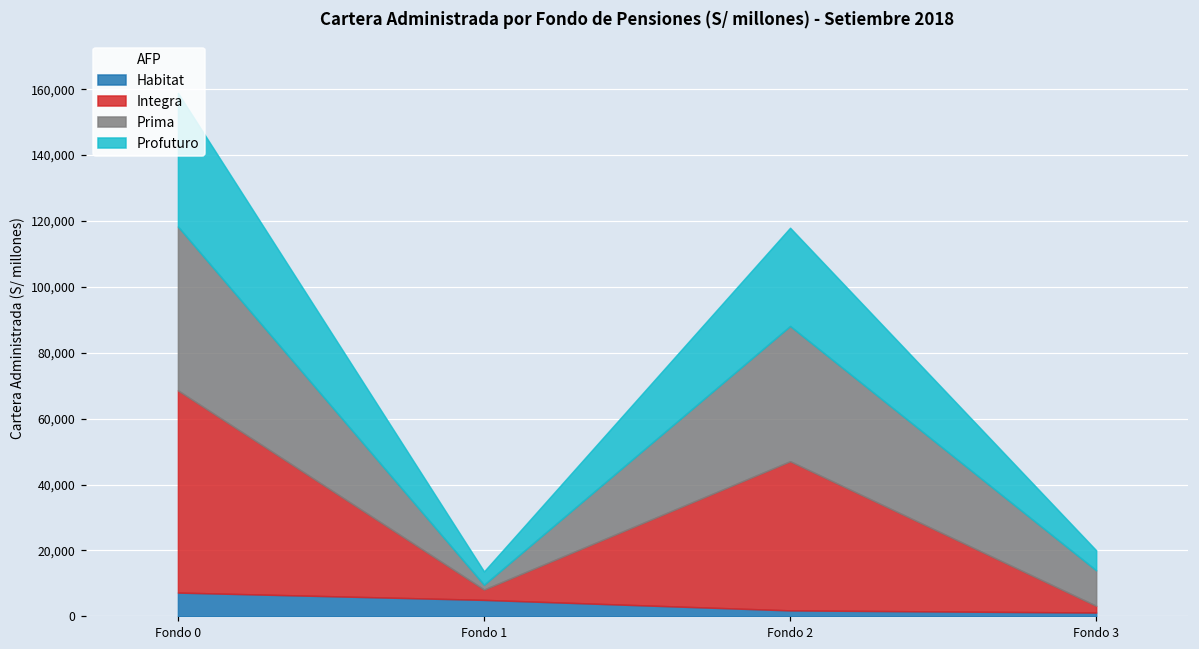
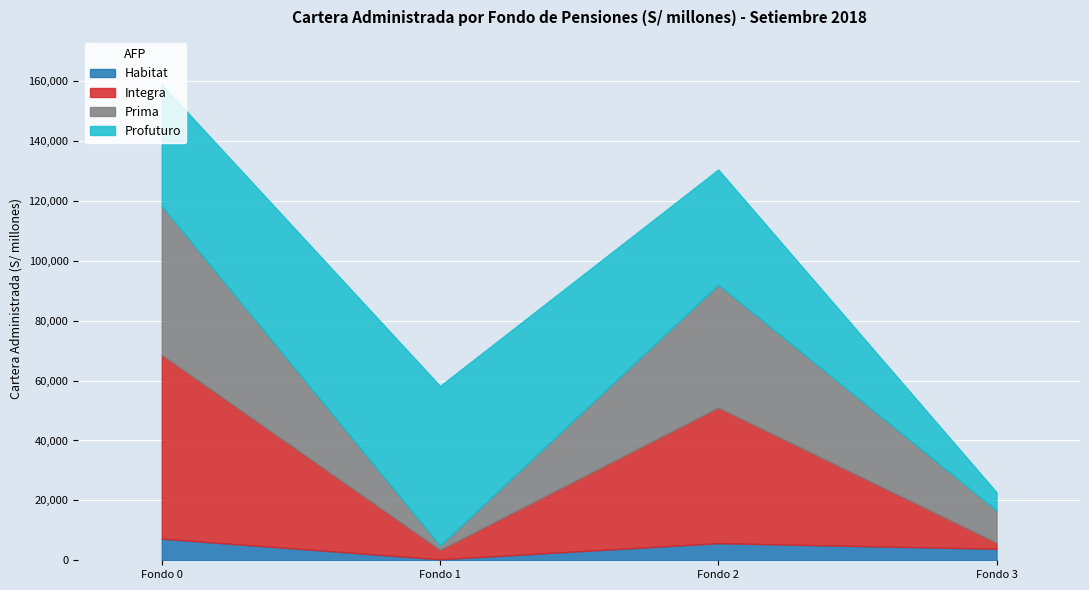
  {
    "Habitat": {
      "Fondo 0": "7,000",
-     "Fondo 1": "5,000",
-     "Fondo 2": "2,000",
-     "Fondo 3": "1,000"
+     "Fondo 1": "0",
+     "Fondo 2": "6,000",
+     "Fondo 3": "4,000"
    },
    "Integra": {
      "Fondo 0": "61,000",
      "Fondo 1": "3,000",
      "Fondo 2": "45,000",
      "Fondo 3": "2,000"
    },
    "Prima": {
      "Fondo 0": "50,000",
      "Fondo 1": "1,000",
      "Fondo 2": "41,000",
      "Fondo 3": "11,000"
    },
    "Profuturo": {
-     "Fondo 1": "4,000",
-     "Fondo 2": "30,000",
+     "Fondo 1": "53,000",
+     "Fondo 2": "38,000",
      "Fondo 3": "6,000"
    }
  }
